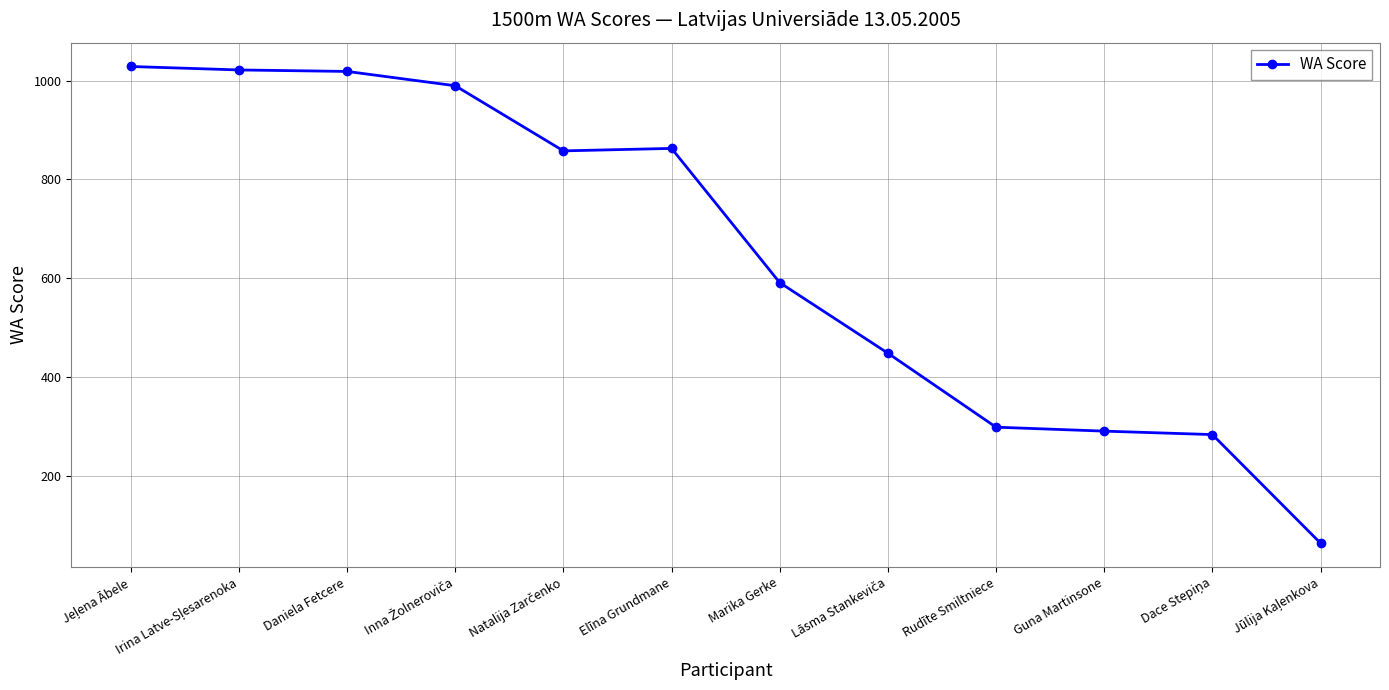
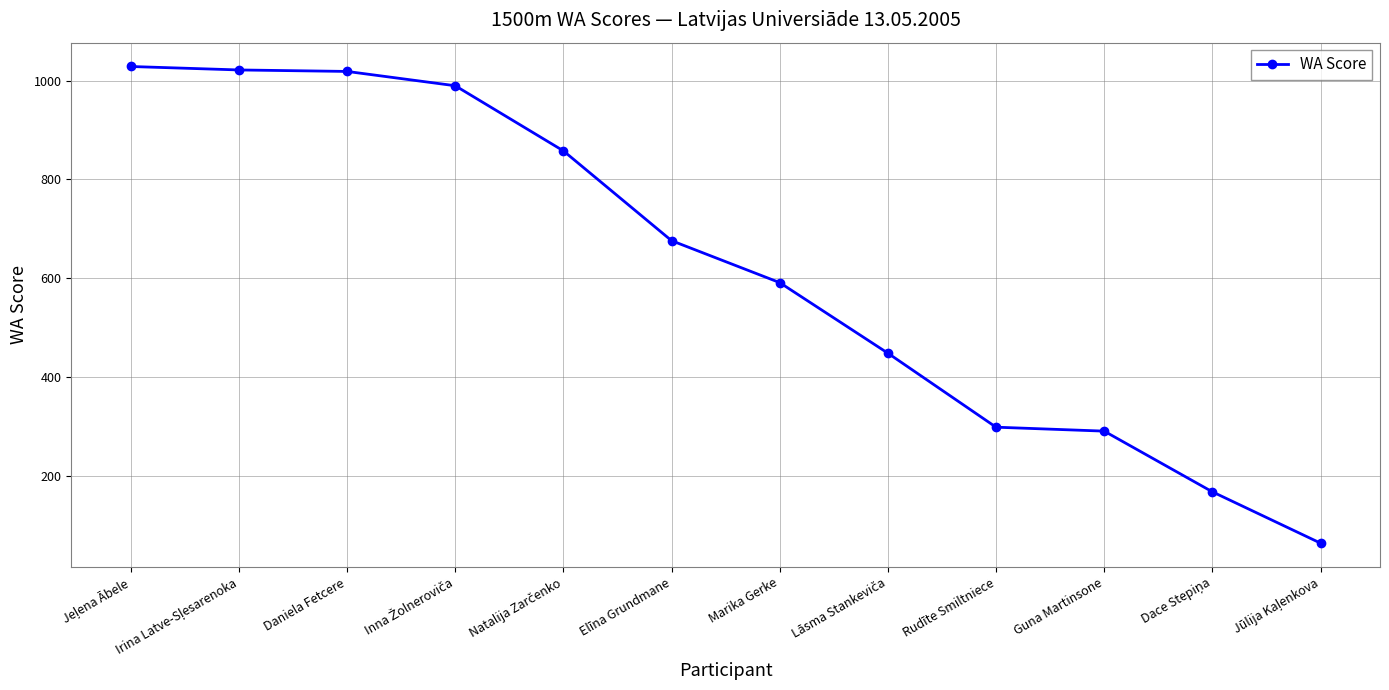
  {
    "Jeļena Ābele": 1030,
    "Irina Latve-Sļesarenoka": 1020,
    "Daniela Fetcere": 1020,
    "Inna Žolneroviča": 990,
    "Natalija Zarčenko": 860,
-   "Elīna Grundmane": 860,
+   "Elīna Grundmane": 680,
    "Marika Gerke": 590,
    "Lāsma Stankeviča": 450,
    "Rudīte Smiltniece": 300,
    "Guna Martinsone": 290,
-   "Dace Stepiņa": 280,
+   "Dace Stepiņa": 170,
    "Jūlija Kaļenkova": 60
  }
